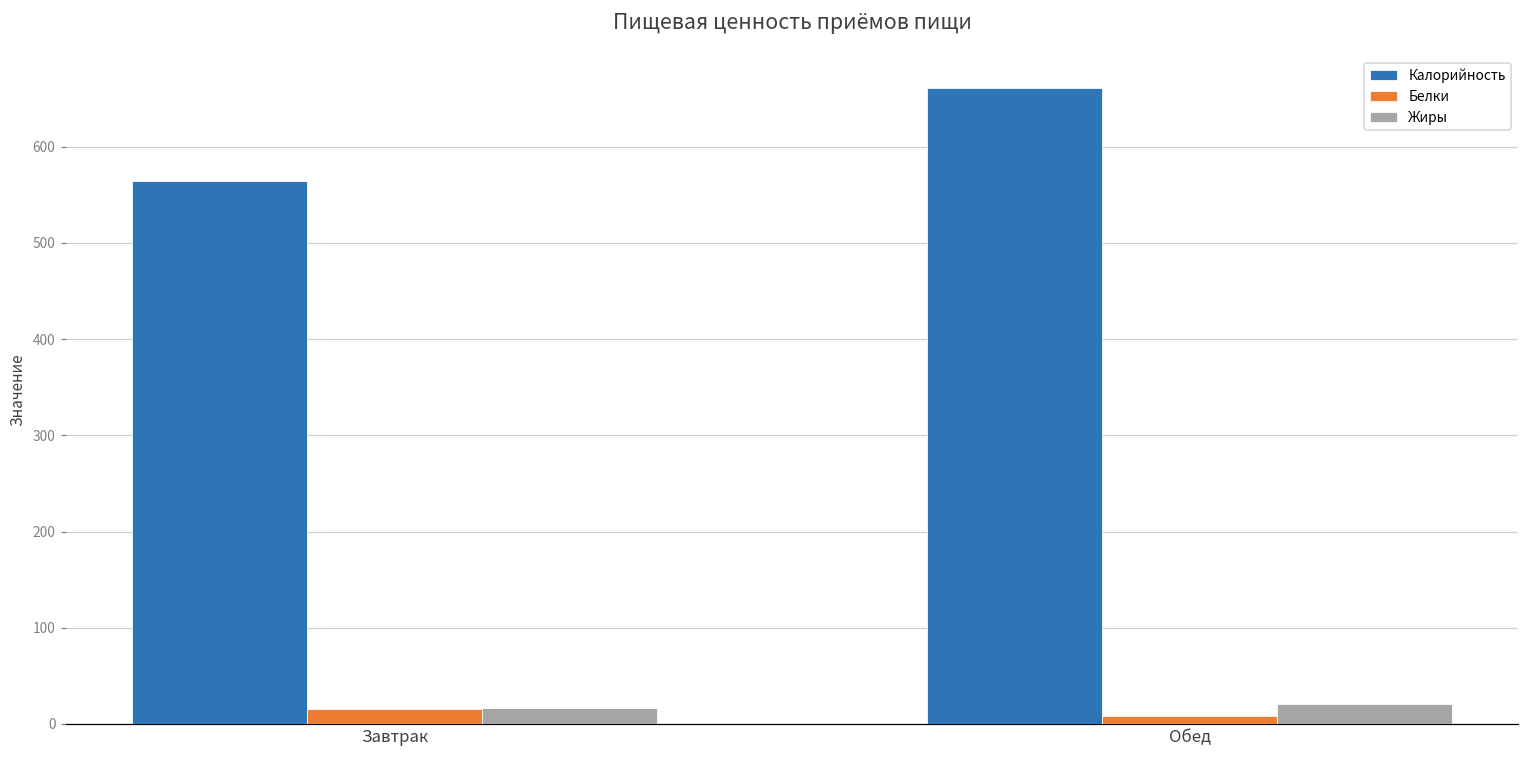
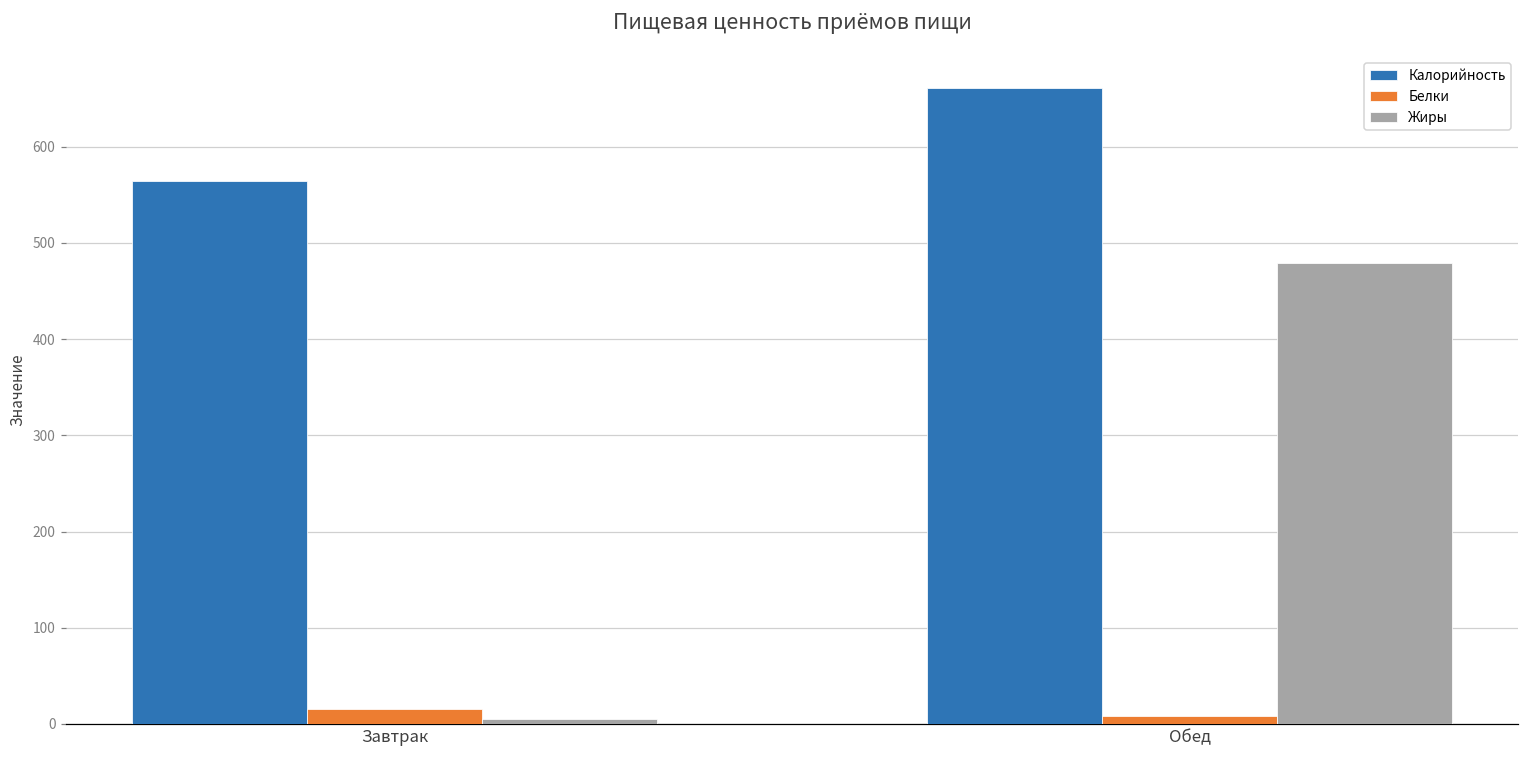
  {
    "Калорийность": {
      "Завтрак": 560,
      "Обед": 660
    },
    "Белки": {
      "Завтрак": 20,
      "Обед": 10
    },
    "Жиры": {
-     "Завтрак": 20,
-     "Обед": 20
+     "Завтрак": 0,
+     "Обед": 480
    }
  }
